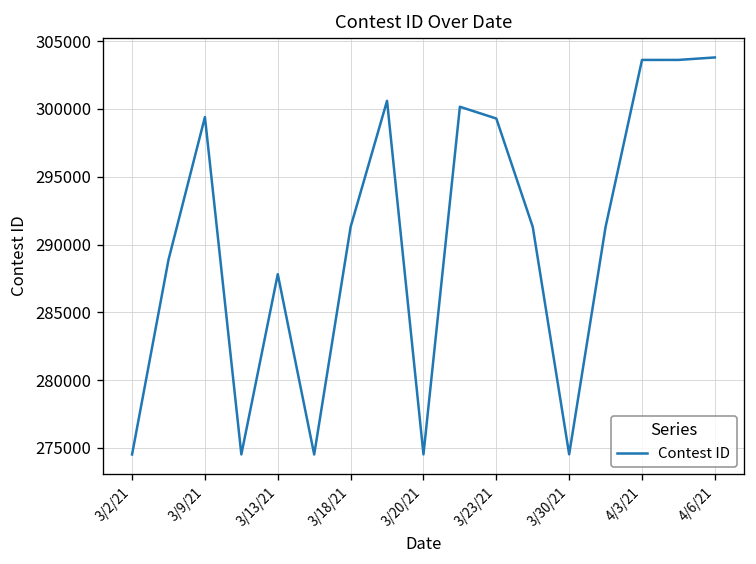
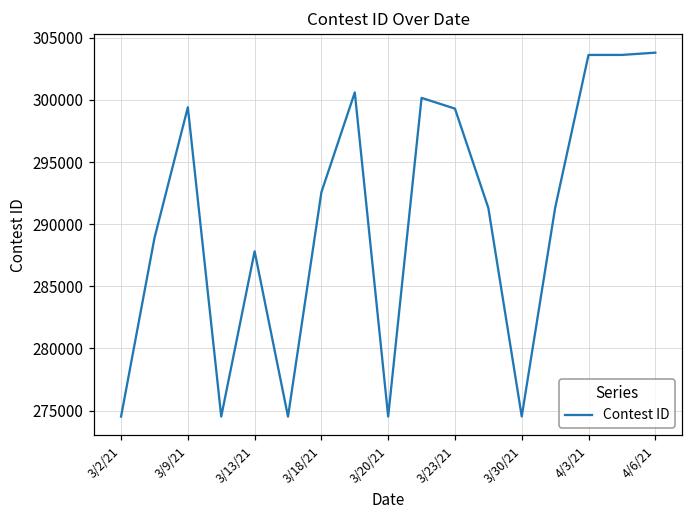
  {
    "3/2/21": 274500,
    "3/13/21": 287800,
-   "3/18/21": 291300,
+   "3/18/21": 292600,
    "3/23/21": 299300,
    "3/30/21": 274500,
    "4/6/21": 303800
  }
